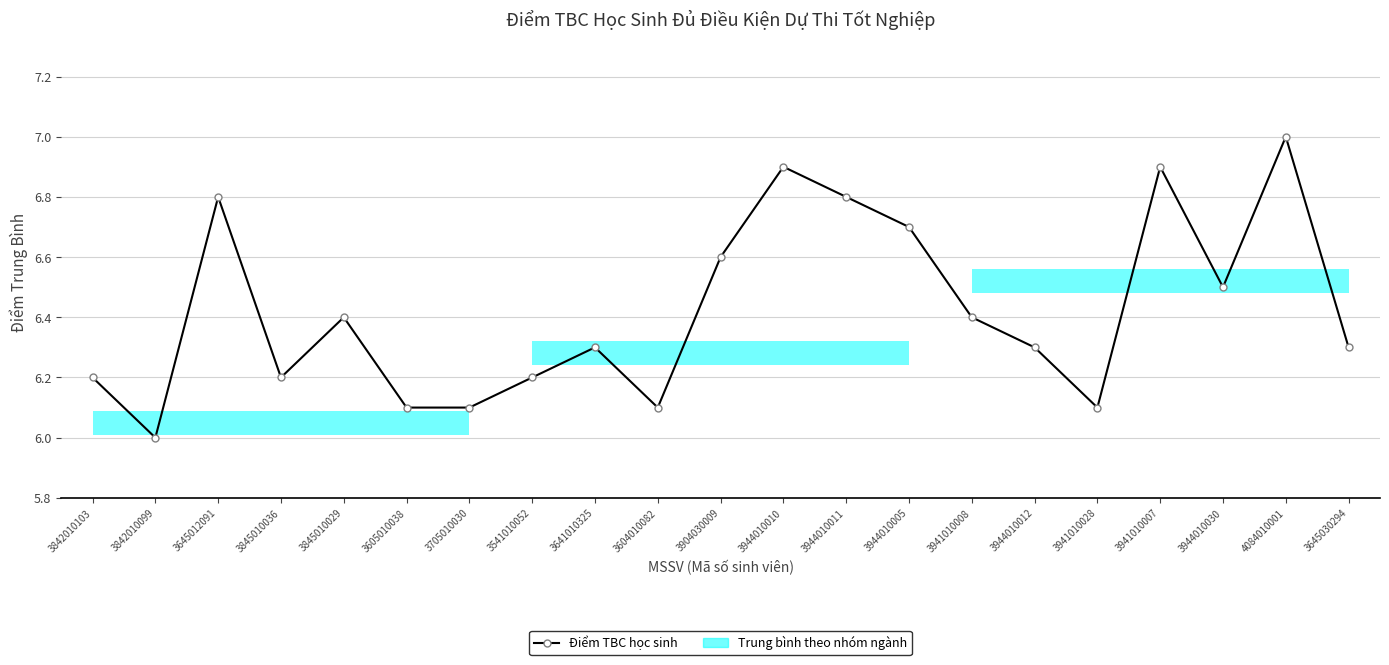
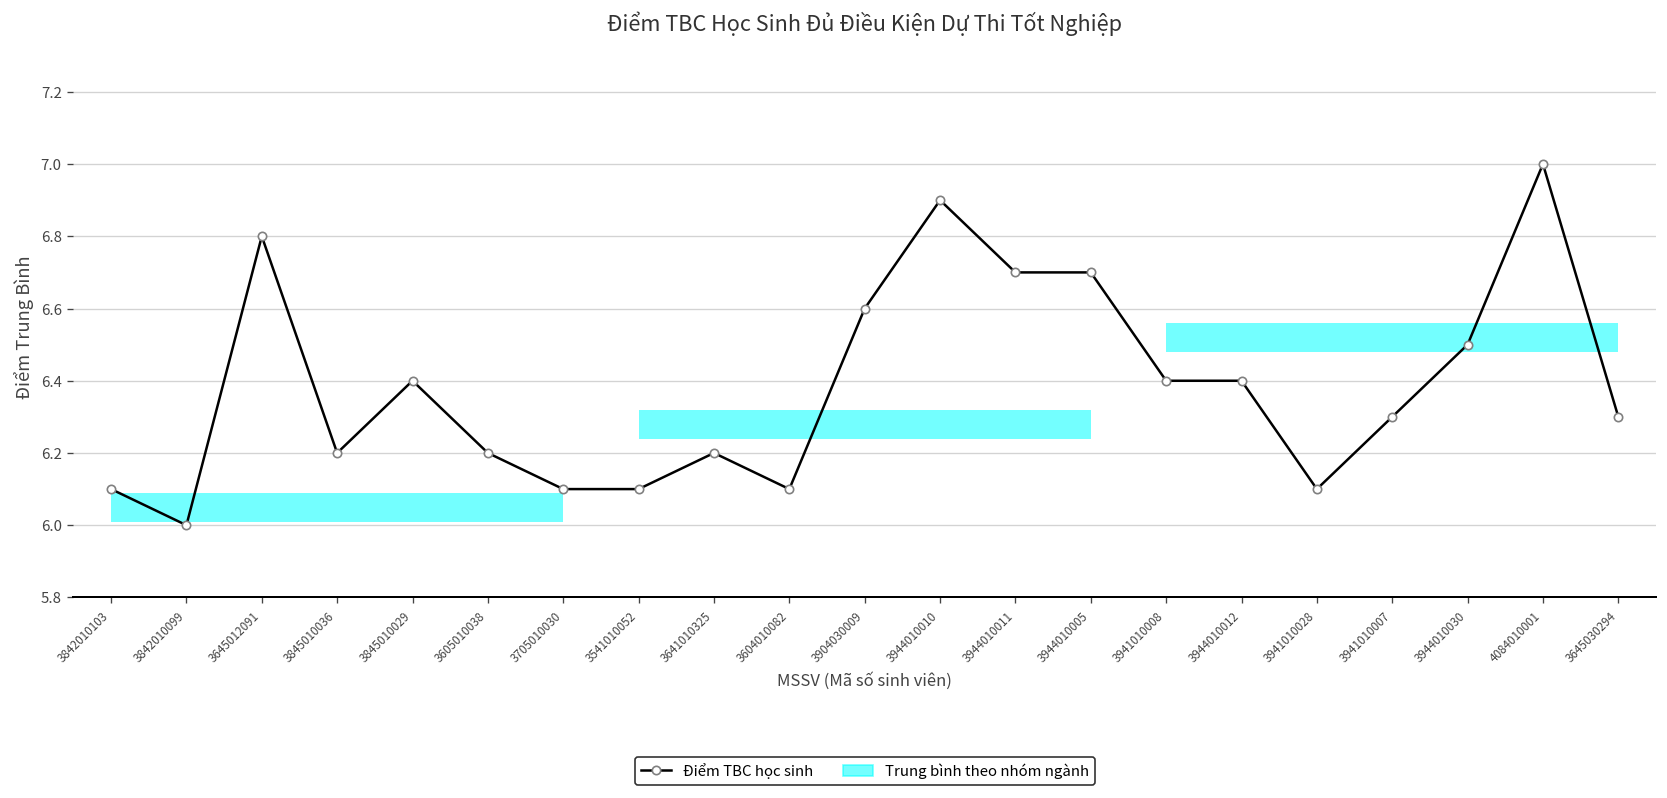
  {
    "Điểm TBC học sinh": {
-     "3842010103": 6.2,
+     "3842010103": 6.1,
      "3842010099": 6.0,
      "3645012091": 6.8,
      "3845010036": 6.2,
      "3845010029": 6.4,
-     "3605010038": 6.1,
+     "3605010038": 6.2,
      "3705010030": 6.1,
-     "3541010052": 6.2,
-     "3641010325": 6.3,
+     "3541010052": 6.1,
+     "3641010325": 6.2,
      "3604010082": 6.1,
      "3904030009": 6.6,
      "3944010010": 6.9,
-     "3944010011": 6.8,
+     "3944010011": 6.7,
      "3944010005": 6.7,
      "3941010008": 6.4,
-     "3944010012": 6.3,
+     "3944010012": 6.4,
      "3941010028": 6.1,
-     "3941010007": 6.9,
+     "3941010007": 6.3,
      "3944010030": 6.5,
      "4084010001": 7.0,
      "3645030294": 6.3
    }
  }
